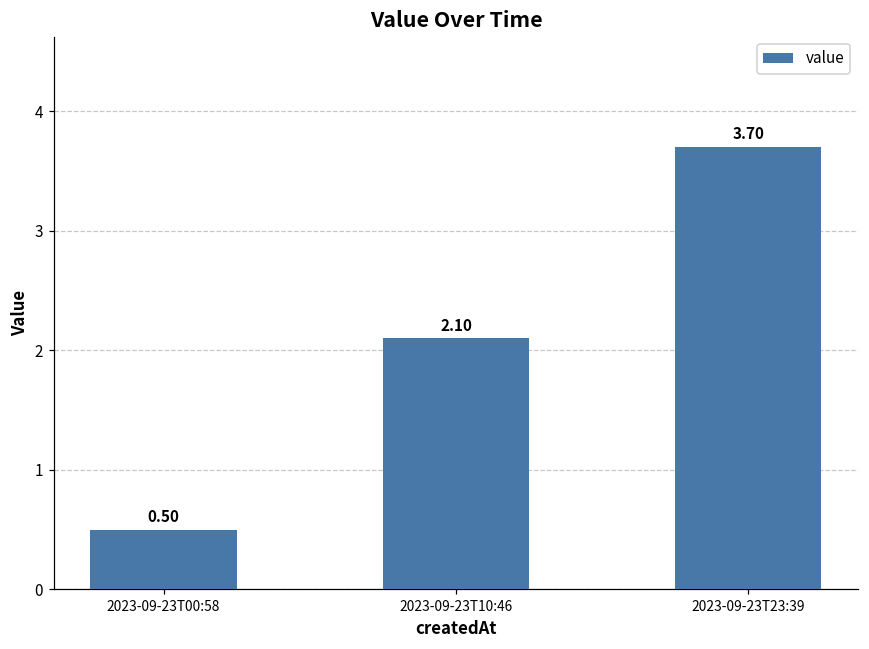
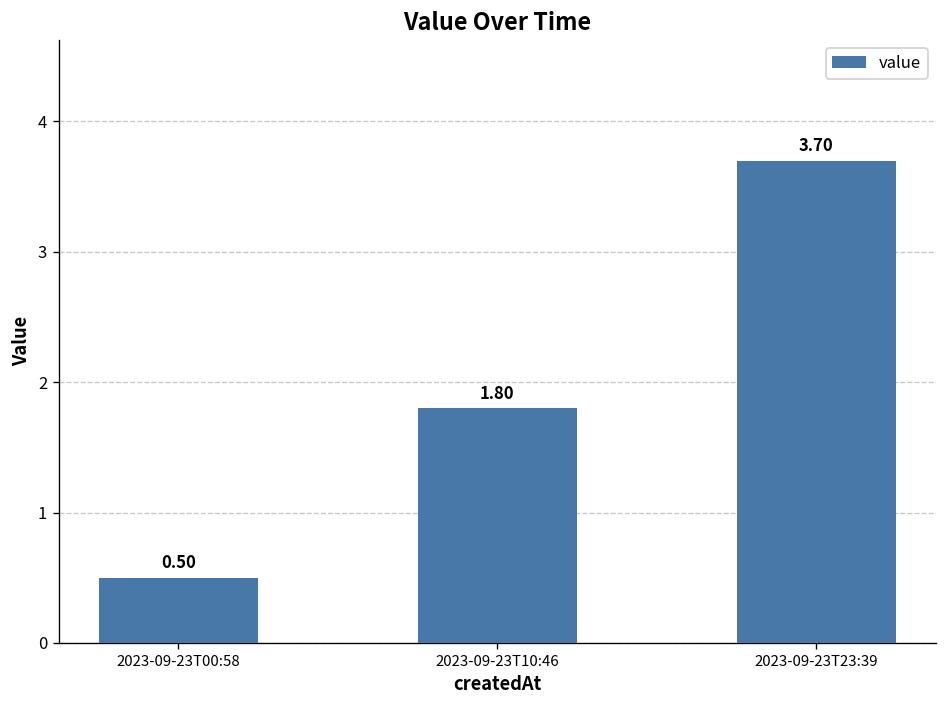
  {
    "2023-09-23T00:58": 0.50,
-   "2023-09-23T10:46": 2.10,
+   "2023-09-23T10:46": 1.80,
    "2023-09-23T23:39": 3.70
  }
